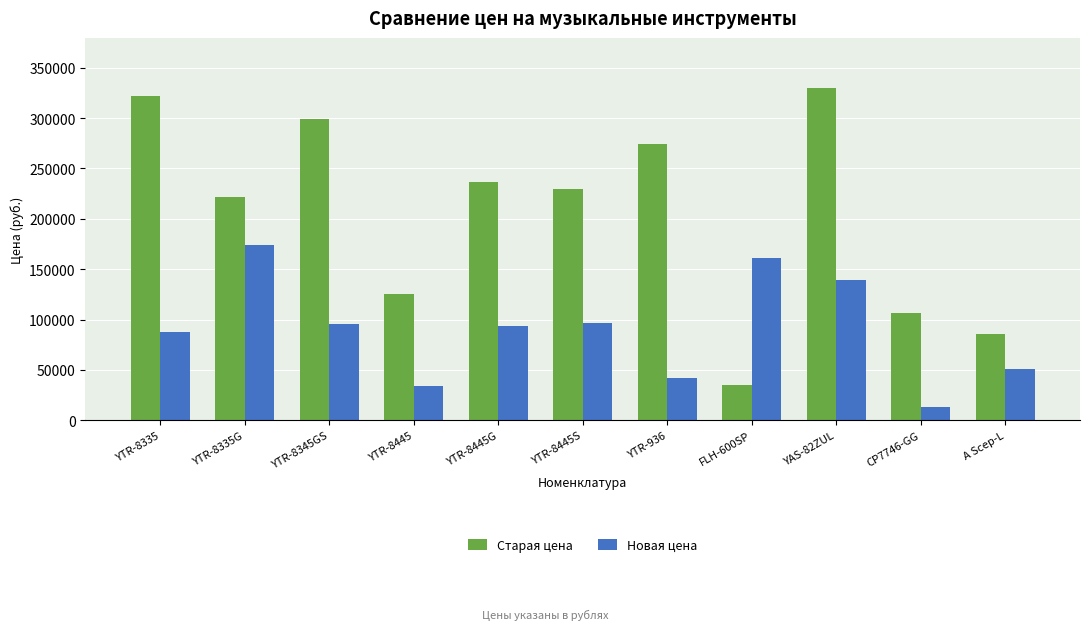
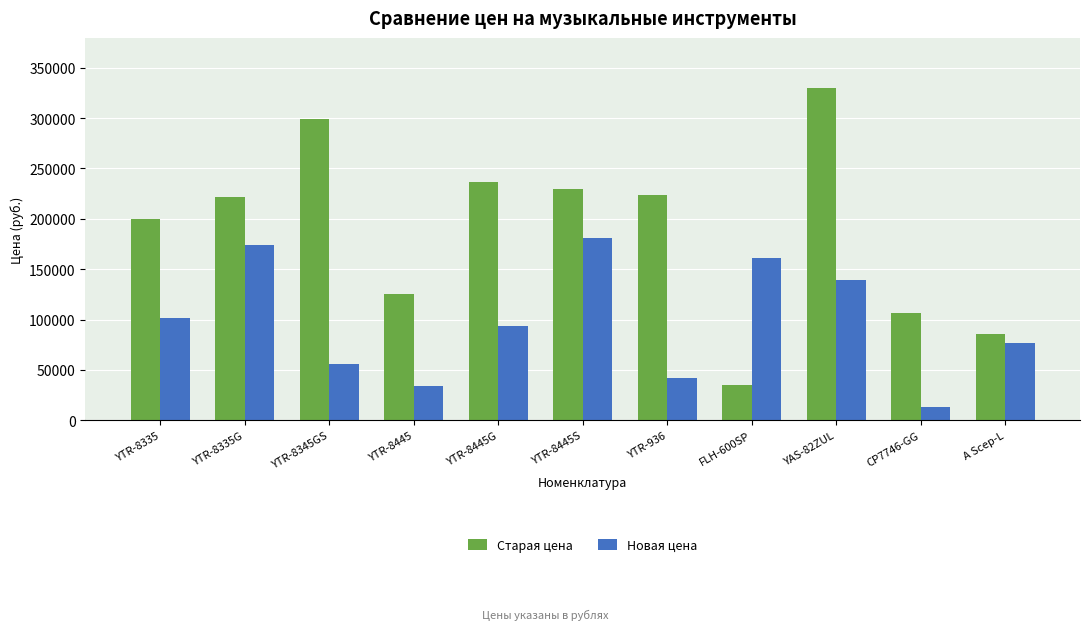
  {
    "Старая цена": {
-     "YTR-8335": 322000,
+     "YTR-8335": 200000,
      "YTR-8335G": 221000,
      "YTR-8345GS": 299000,
      "YTR-8445": 125000,
      "YTR-8445G": 236000,
      "YTR-8445S": 230000,
-     "YTR-936": 275000,
+     "YTR-936": 224000,
      "FLH-600SP": 35000,
      "YAS-82ZUL": 330000,
      "CP7746-GG": 107000,
      "A Scep-L": 86000
    },
    "Новая цена": {
-     "YTR-8335": 87000,
+     "YTR-8335": 102000,
      "YTR-8335G": 174000,
-     "YTR-8345GS": 96000,
+     "YTR-8345GS": 56000,
      "YTR-8445": 34000,
      "YTR-8445G": 94000,
-     "YTR-8445S": 96000,
+     "YTR-8445S": 181000,
      "YTR-936": 43000,
      "FLH-600SP": 161000,
      "YAS-82ZUL": 139000,
      "CP7746-GG": 13000,
-     "A Scep-L": 51000
+     "A Scep-L": 76000
    }
  }
